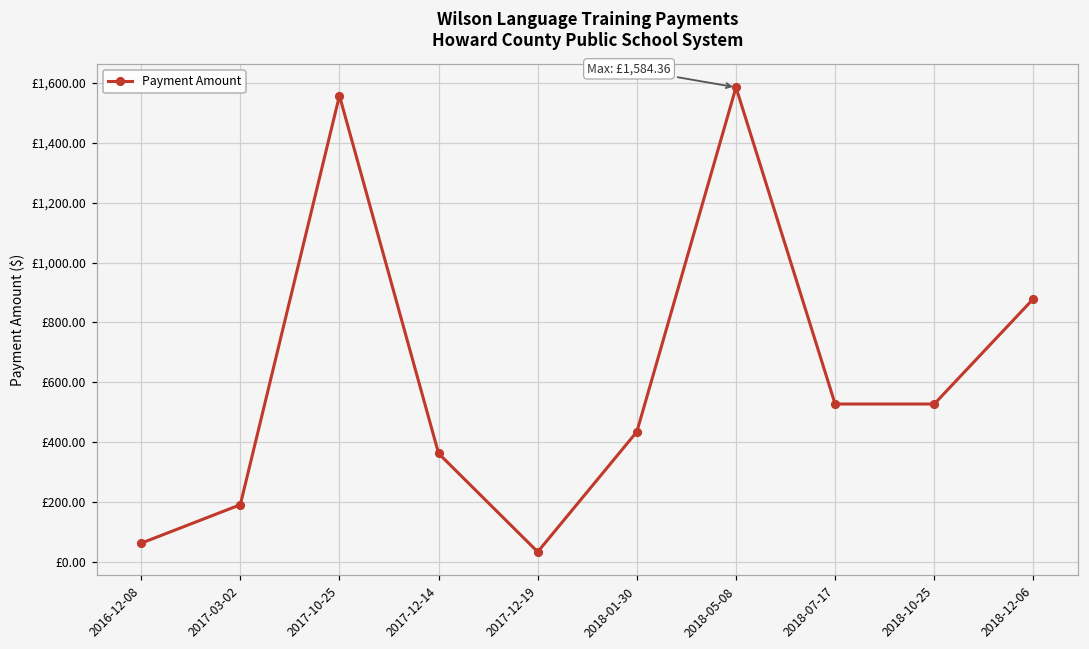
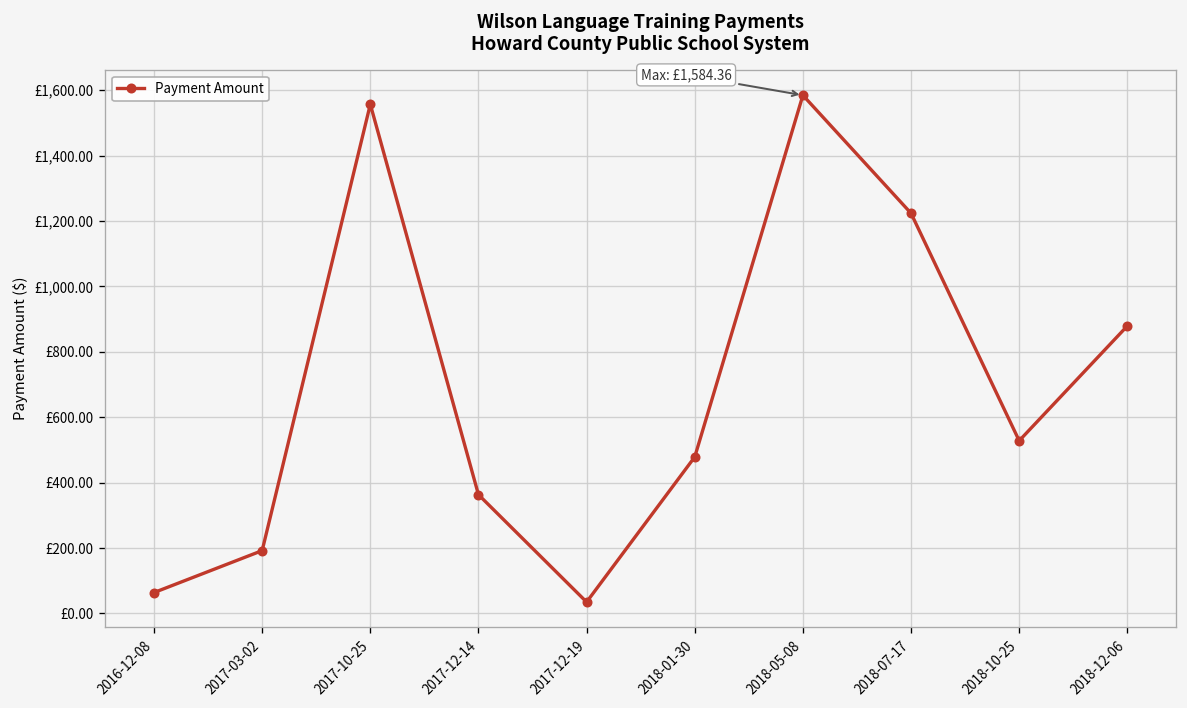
  {
    "2016-12-08": "£60",
    "2017-03-02": "£190",
    "2017-10-25": "£1,560",
    "2017-12-14": "£360",
    "2017-12-19": "£40",
-   "2018-01-30": "£440",
-   "2018-07-17": "£530",
+   "2018-01-30": "£480",
+   "2018-07-17": "£1,220",
    "2018-10-25": "£530",
    "2018-12-06": "£880"
  }
